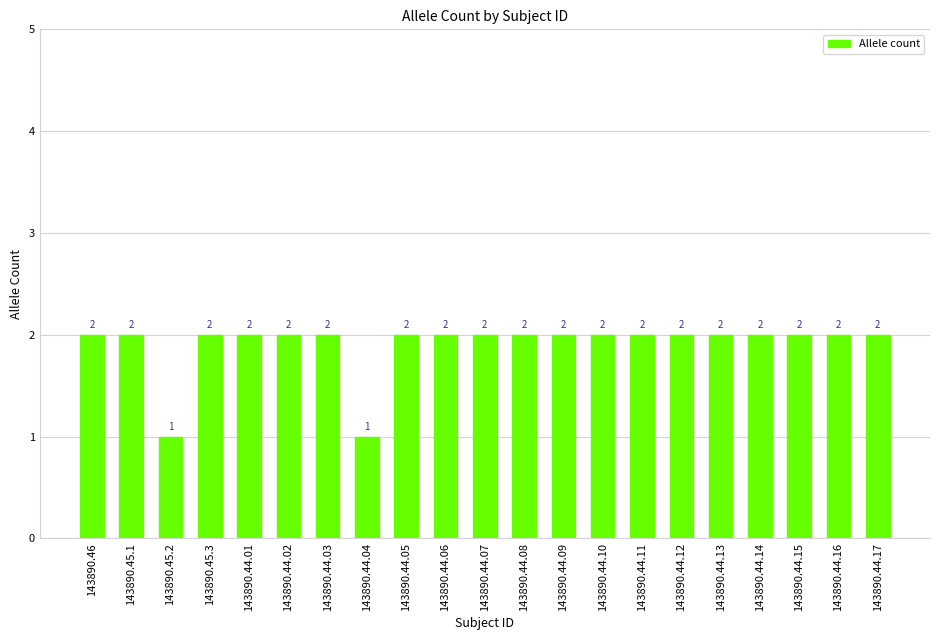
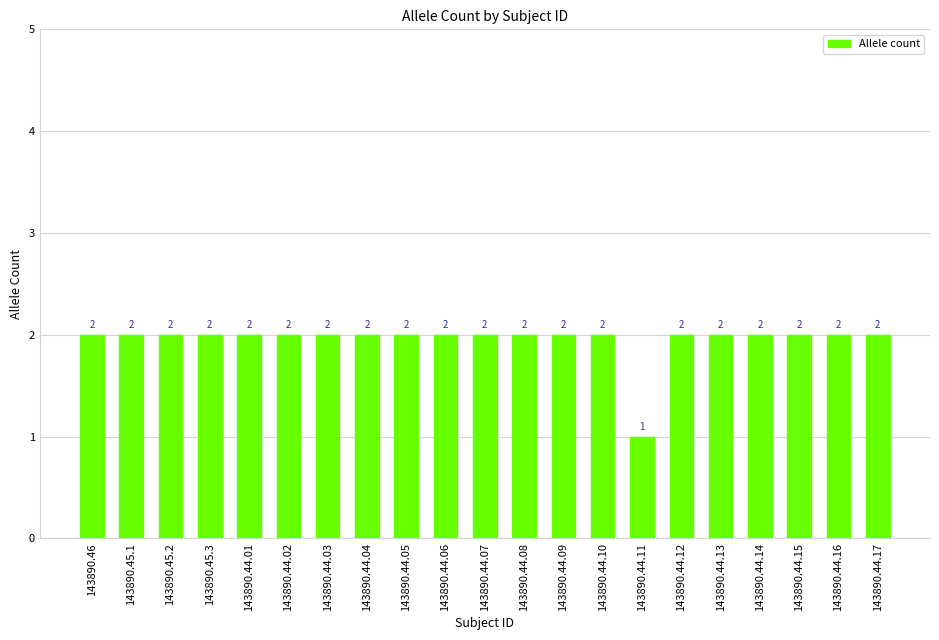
  {
    "143890.46": 2,
    "143890.45.1": 2,
-   "143890.45.2": 1,
+   "143890.45.2": 2,
    "143890.45.3": 2,
    "143890.44.01": 2,
    "143890.44.02": 2,
    "143890.44.03": 2,
-   "143890.44.04": 1,
+   "143890.44.04": 2,
    "143890.44.05": 2,
    "143890.44.06": 2,
    "143890.44.07": 2,
    "143890.44.08": 2,
    "143890.44.09": 2,
    "143890.44.10": 2,
-   "143890.44.11": 2,
+   "143890.44.11": 1,
    "143890.44.12": 2,
    "143890.44.13": 2,
    "143890.44.14": 2,
    "143890.44.15": 2,
    "143890.44.16": 2,
    "143890.44.17": 2
  }
